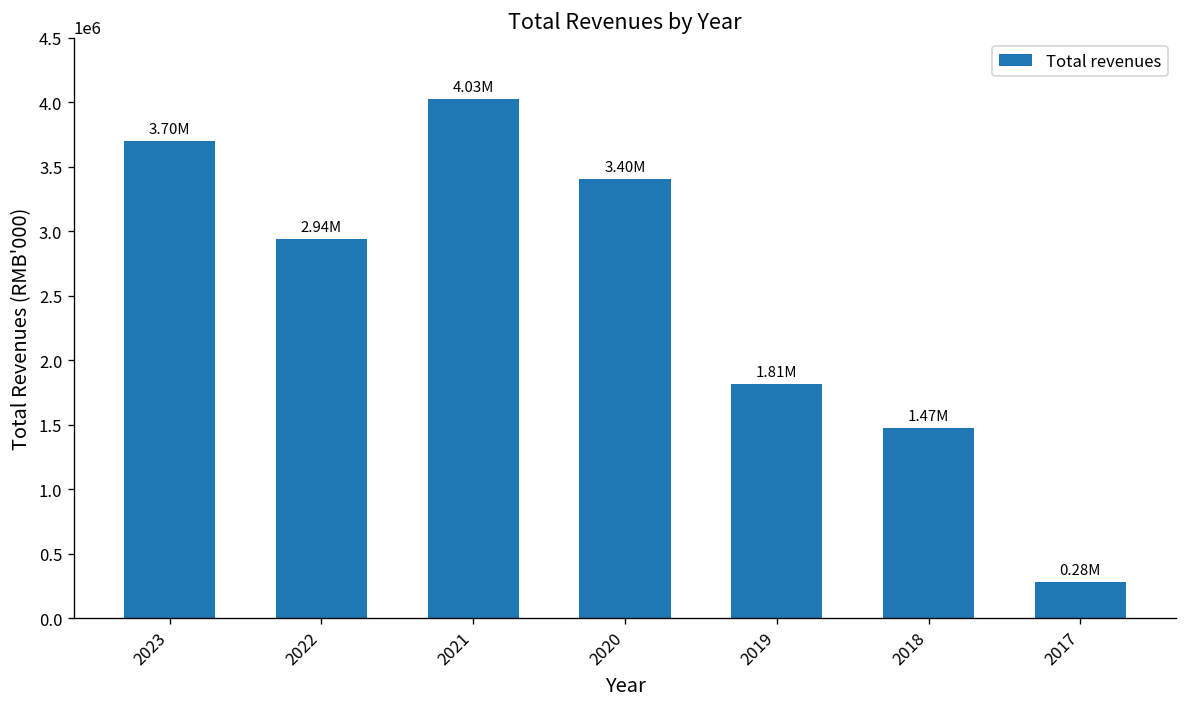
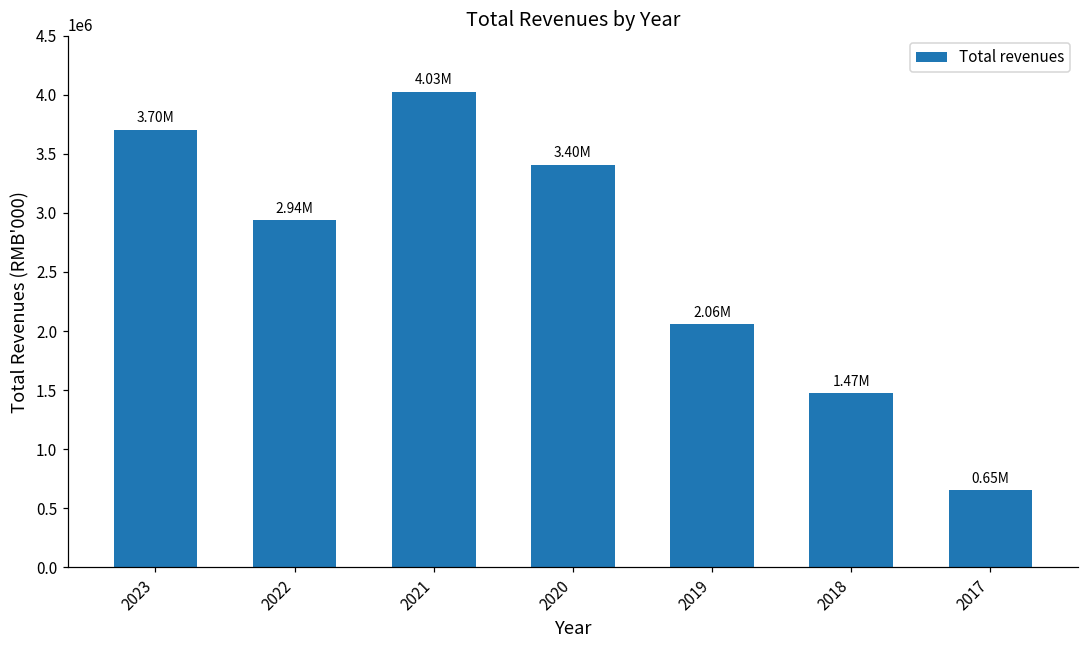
  {
    "2023": "3.70M",
    "2022": "2.94M",
    "2021": "4.03M",
    "2020": "3.40M",
-   "2019": "1.81M",
+   "2019": "2.06M",
    "2018": "1.47M",
-   "2017": "0.28M"
+   "2017": "0.65M"
  }
